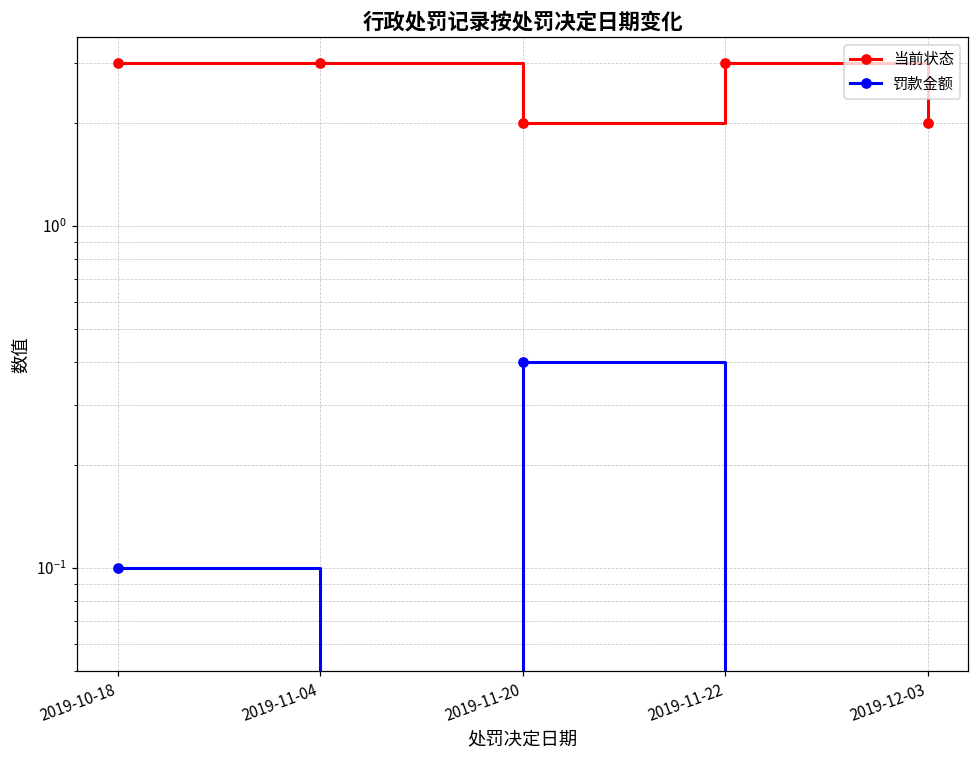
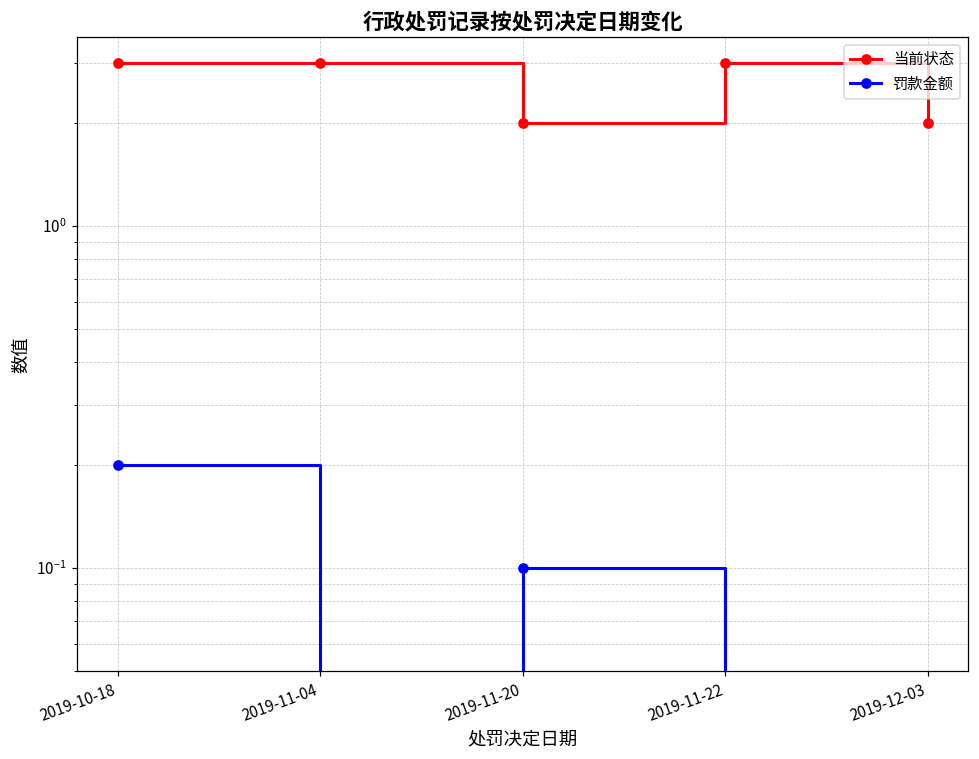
  {
    "当前状态": {
      "2019-10-18": 3.0,
      "2019-11-04": 3.0,
      "2019-11-20": 2.0,
      "2019-11-22": 3.0,
      "2019-12-03": 2.0
    },
    "罚款金额": {
-     "2019-10-18": 0.1,
-     "2019-11-20": 0.4
+     "2019-10-18": 0.2,
+     "2019-11-20": 0.1
    }
  }
